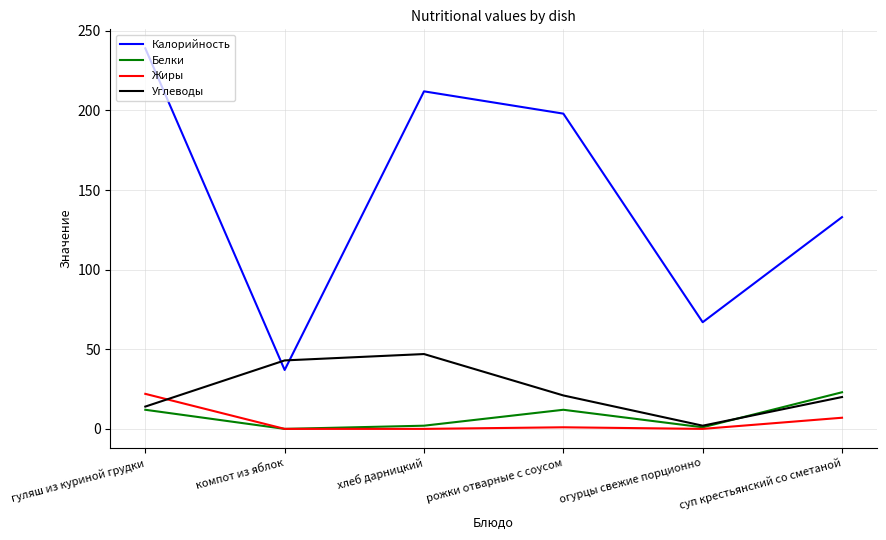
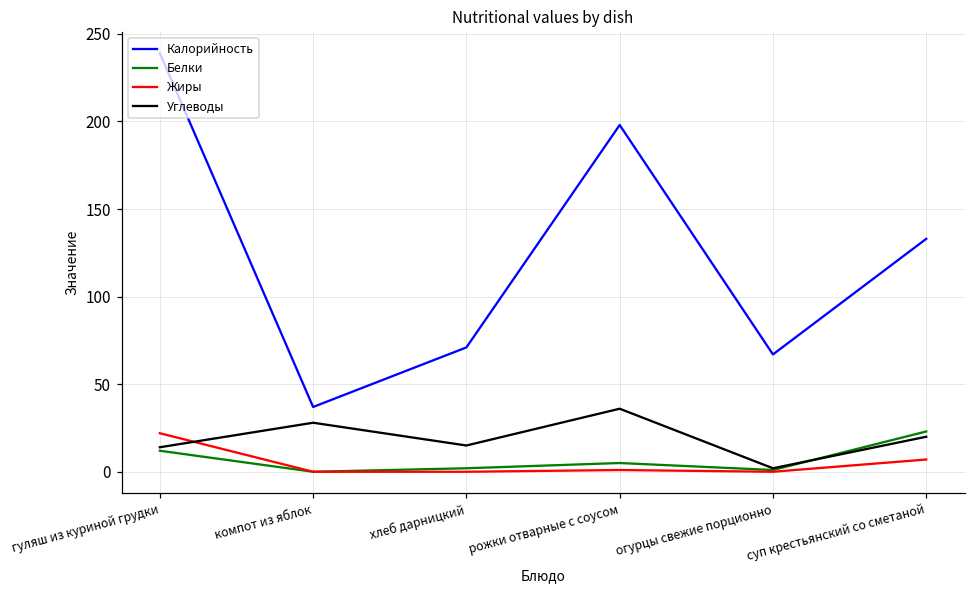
  {
    "Калорийность": {
      "компот из яблок": 37,
-     "хлеб дарницкий": 212,
+     "хлеб дарницкий": 71,
      "рожки отварные с соусом": 198,
      "огурцы свежие порционно": 67,
      "суп крестьянский со сметаной": 133
    },
    "Белки": {
      "гуляш из куриной грудки": 12,
      "хлеб дарницкий": 2,
-     "рожки отварные с соусом": 12,
+     "рожки отварные с соусом": 5,
      "суп крестьянский со сметаной": 23
    },
    "Жиры": {
      "гуляш из куриной грудки": 22,
      "хлеб дарницкий": 0,
      "рожки отварные с соусом": 1,
      "суп крестьянский со сметаной": 7
    },
    "Углеводы": {
      "гуляш из куриной грудки": 14,
-     "компот из яблок": 43,
-     "хлеб дарницкий": 47,
-     "рожки отварные с соусом": 21,
+     "компот из яблок": 28,
+     "хлеб дарницкий": 15,
+     "рожки отварные с соусом": 36,
      "суп крестьянский со сметаной": 20
    }
  }
